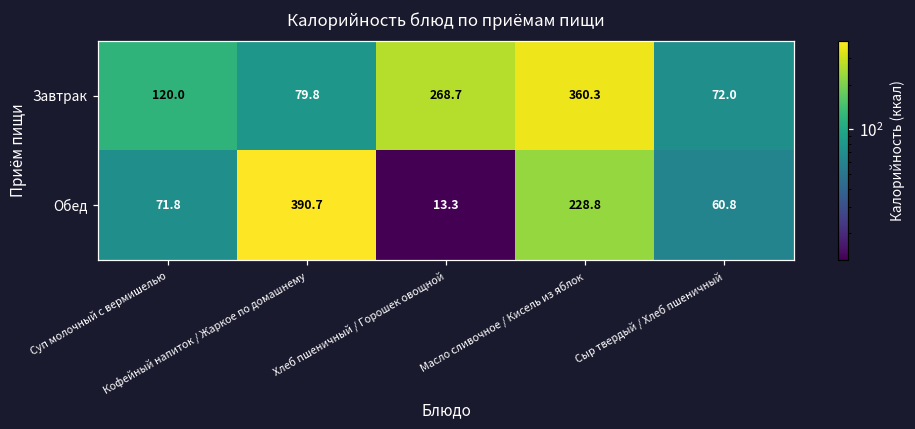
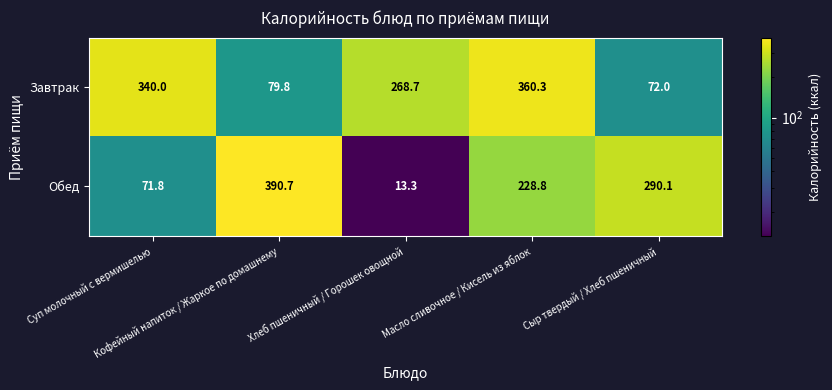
  {
    "Завтрак": {
-     "Суп молочный с вермишелью": 120.0,
+     "Суп молочный с вермишелью": 340.0,
      "Кофейный напиток / Жаркое по домашнему": 79.8,
      "Хлеб пшеничный / Горошек овощной": 268.7,
      "Масло сливочное / Кисель из яблок": 360.3,
      "Сыр твердый / Хлеб пшеничный": 72.0
    },
    "Обед": {
      "Суп молочный с вермишелью": 71.8,
      "Кофейный напиток / Жаркое по домашнему": 390.7,
      "Хлеб пшеничный / Горошек овощной": 13.3,
      "Масло сливочное / Кисель из яблок": 228.8,
-     "Сыр твердый / Хлеб пшеничный": 60.8
+     "Сыр твердый / Хлеб пшеничный": 290.1
    }
  }
